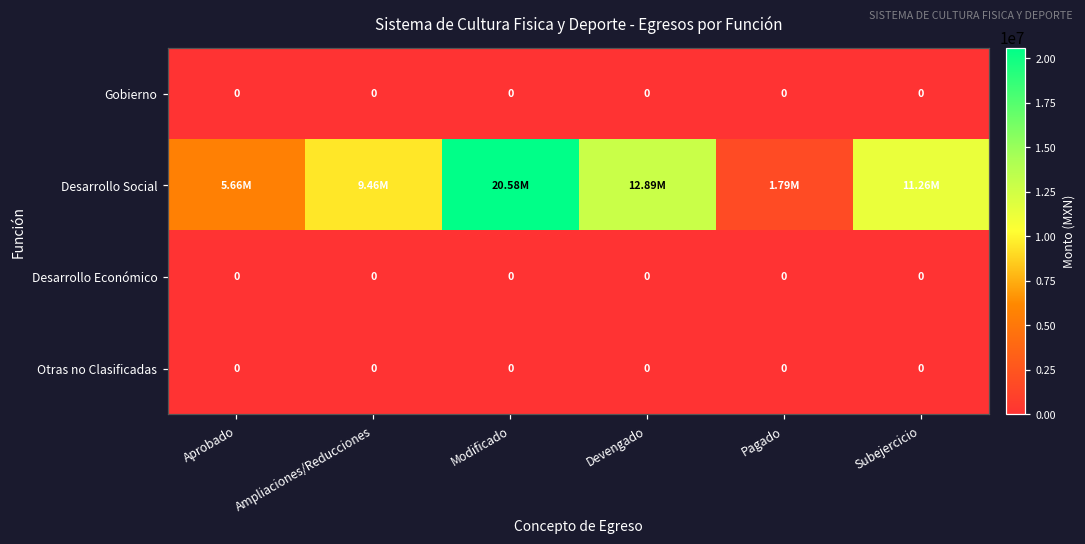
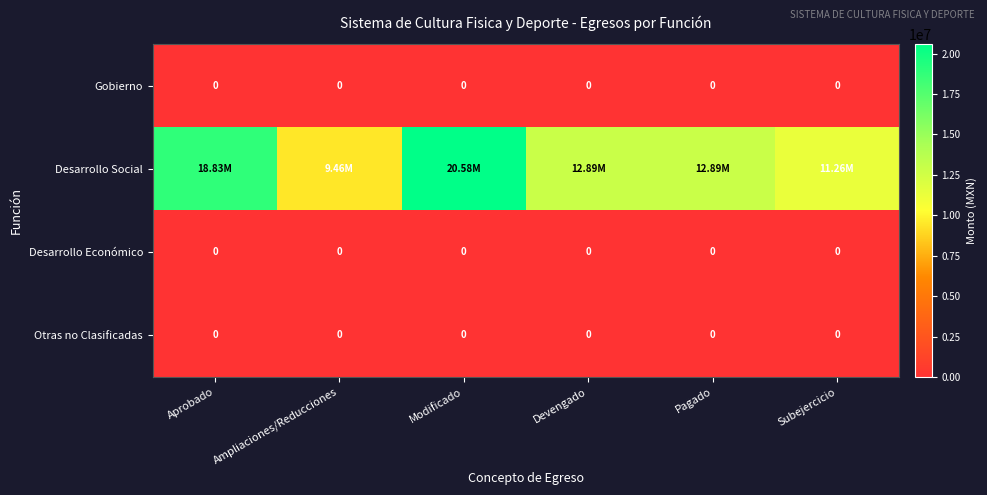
  {
    "Gobierno": {
      "Aprobado": "0",
      "Ampliaciones/Reducciones": "0",
      "Modificado": "0",
      "Devengado": "0",
      "Pagado": "0",
      "Subejercicio": "0"
    },
    "Desarrollo Social": {
-     "Aprobado": "5.66M",
+     "Aprobado": "18.83M",
      "Ampliaciones/Reducciones": "9.46M",
      "Modificado": "20.58M",
      "Devengado": "12.89M",
-     "Pagado": "1.79M",
+     "Pagado": "12.89M",
      "Subejercicio": "11.26M"
    },
    "Desarrollo Económico": {
      "Aprobado": "0",
      "Ampliaciones/Reducciones": "0",
      "Modificado": "0",
      "Devengado": "0",
      "Pagado": "0",
      "Subejercicio": "0"
    },
    "Otras no Clasificadas": {
      "Aprobado": "0",
      "Ampliaciones/Reducciones": "0",
      "Modificado": "0",
      "Devengado": "0",
      "Pagado": "0",
      "Subejercicio": "0"
    }
  }
